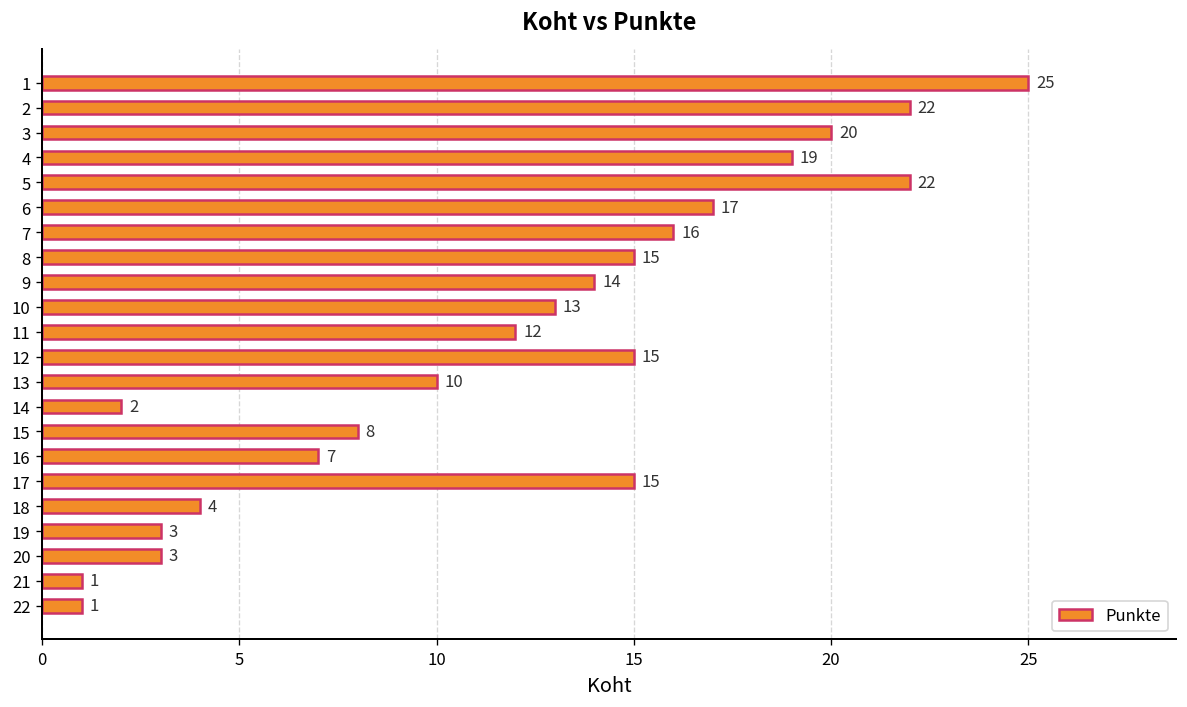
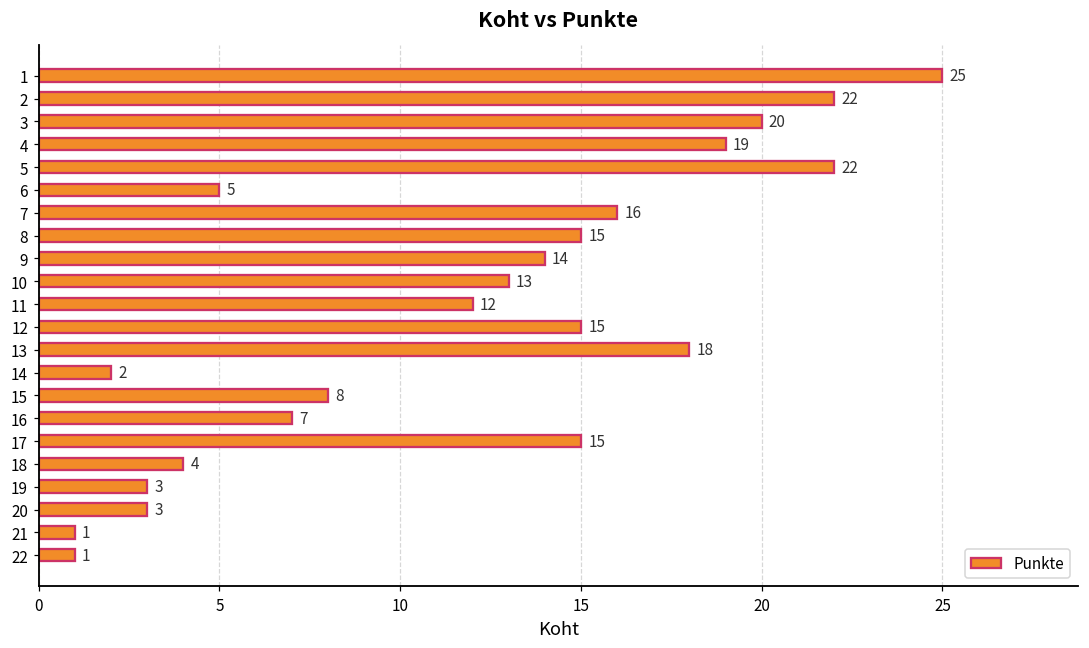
  {
    "1": 25,
    "2": 22,
    "3": 20,
    "4": 19,
    "5": 22,
-   "6": 17,
+   "6": 5,
    "7": 16,
    "8": 15,
    "9": 14,
    "10": 13,
    "11": 12,
    "12": 15,
-   "13": 10,
+   "13": 18,
    "14": 2,
    "15": 8,
    "16": 7,
    "17": 15,
    "18": 4,
    "19": 3,
    "20": 3,
    "21": 1,
    "22": 1
  }
